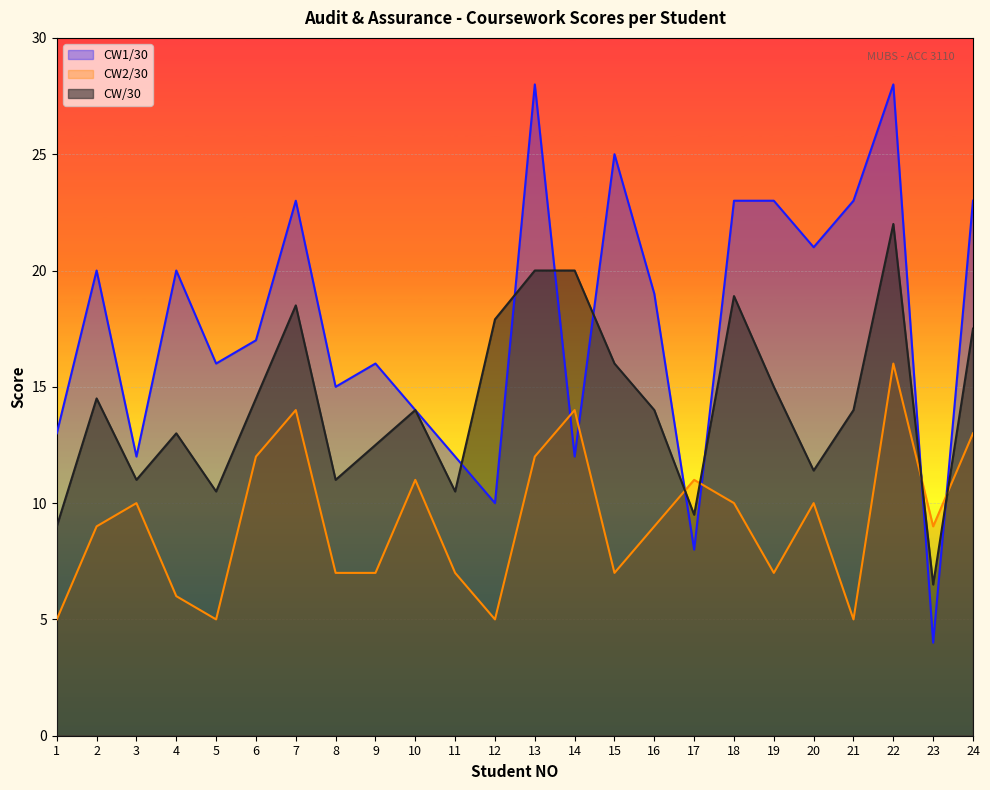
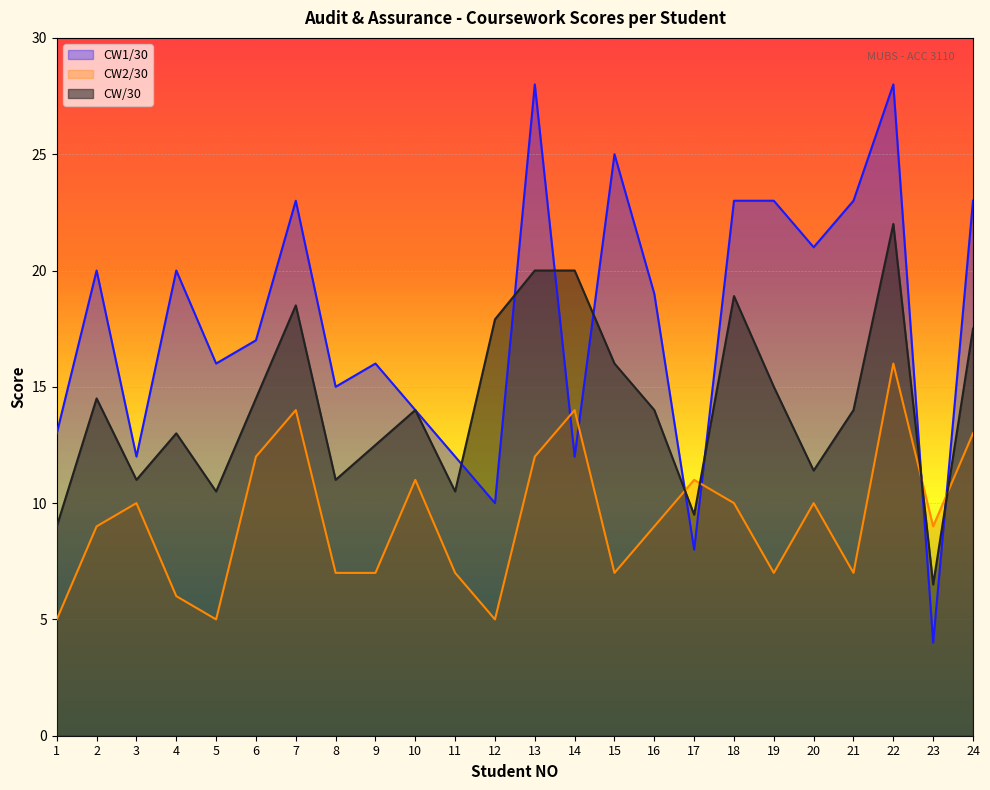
  {
    "CW1/30": {
      "1": 13,
      "2": 20,
      "3": 12,
      "4": 20,
      "5": 16,
      "6": 17,
      "7": 23,
      "8": 15,
      "9": 16,
      "11": 12,
      "12": 10,
      "13": 28,
      "14": 12,
      "15": 25,
      "16": 19,
      "17": 8,
      "18": 23,
      "19": 23,
      "20": 21,
      "21": 23,
      "23": 4,
      "24": 23
    },
    "CW2/30": {
      "1": 5,
      "2": 9,
      "3": 10,
      "4": 6,
      "5": 5,
      "6": 12,
      "7": 14,
      "8": 7,
      "9": 7,
      "10": 11,
      "11": 7,
      "12": 5,
      "13": 12,
      "14": 14,
      "15": 7,
      "16": 9,
      "17": 11,
      "18": 10,
      "19": 7,
      "20": 10,
-     "21": 5,
+     "21": 7,
      "22": 16,
      "23": 9,
      "24": 13
    },
    "CW/30": {
      "1": 9,
      "2": 14.5,
      "3": 11,
      "4": 13,
      "5": 10.5,
      "6": 14.5,
      "7": 18.5,
      "8": 11,
      "9": 12.5,
      "11": 10.5,
      "12": 18,
      "13": 20,
      "14": 20,
      "15": 16,
      "16": 14,
      "17": 9.5,
      "18": 19,
      "19": 15,
      "20": 11.4,
      "21": 14,
      "22": 22,
      "23": 6.5,
      "24": 17.5
    }
  }
